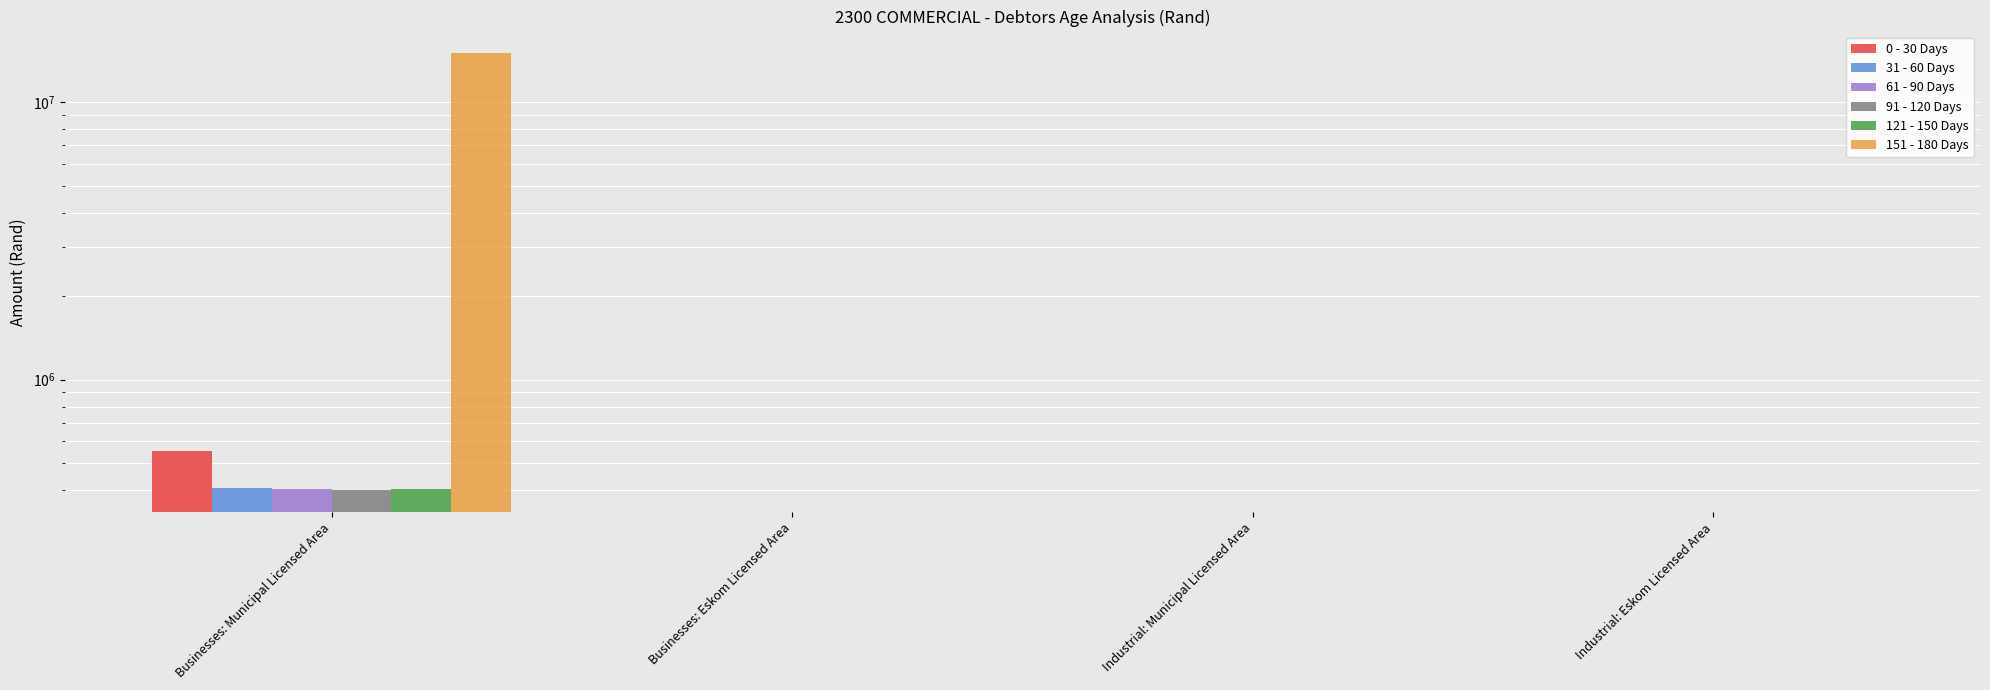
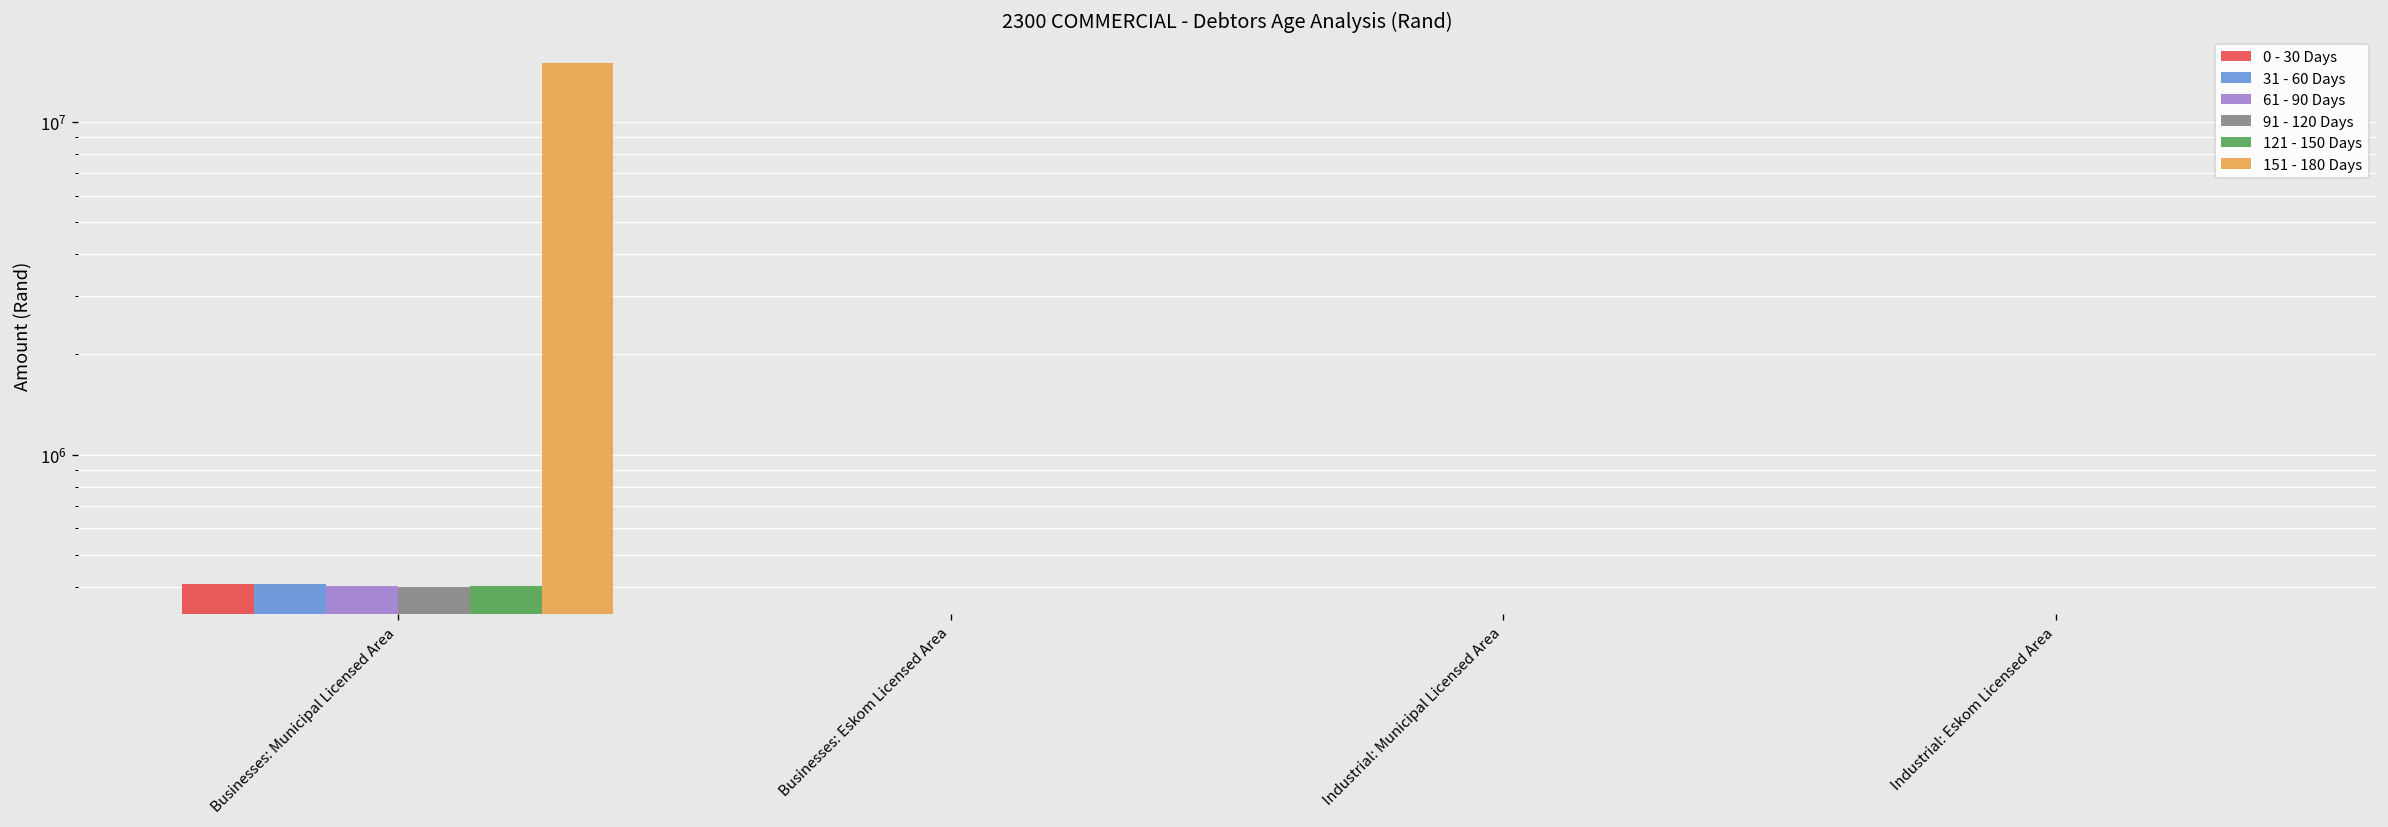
  {
    "0 - 30 Days": {
-     "Businesses: Municipal Licensed Area": 550000
+     "Businesses: Municipal Licensed Area": 410000
    },
    "31 - 60 Days": {
      "Businesses: Municipal Licensed Area": 410000
    },
    "61 - 90 Days": {
      "Businesses: Municipal Licensed Area": 400000
    },
    "91 - 120 Days": {
      "Businesses: Municipal Licensed Area": 400000
    },
    "121 - 150 Days": {
      "Businesses: Municipal Licensed Area": 400000
    },
    "151 - 180 Days": {
      "Businesses: Municipal Licensed Area": 15000000
    }
  }
